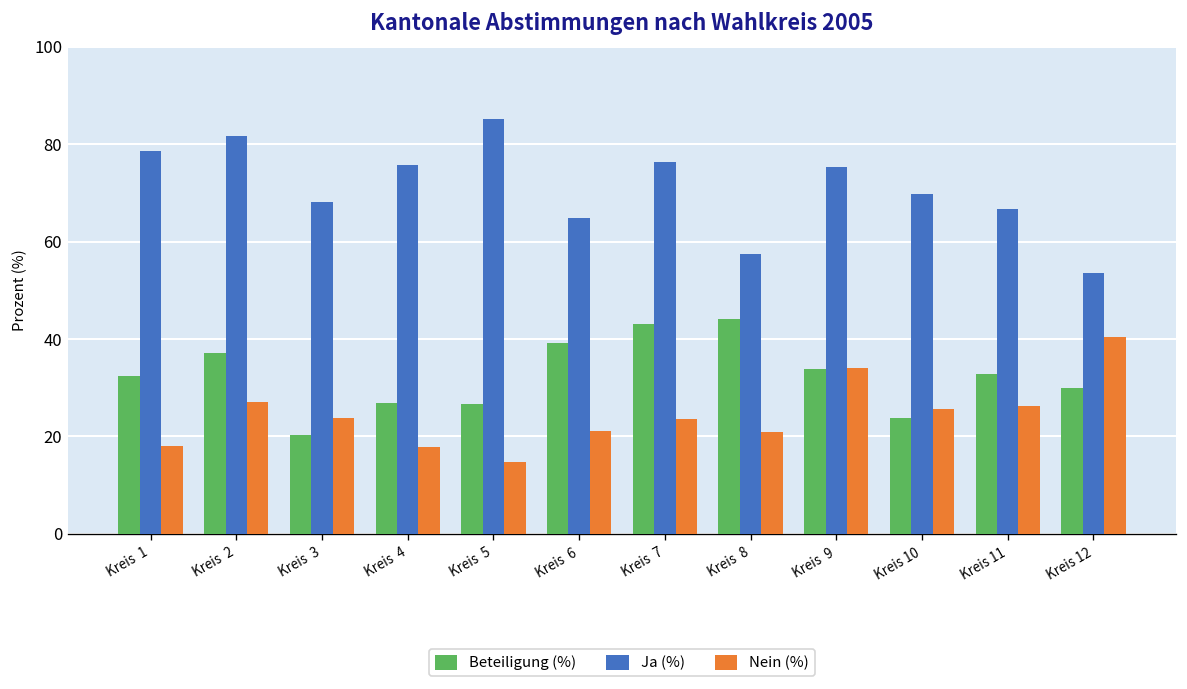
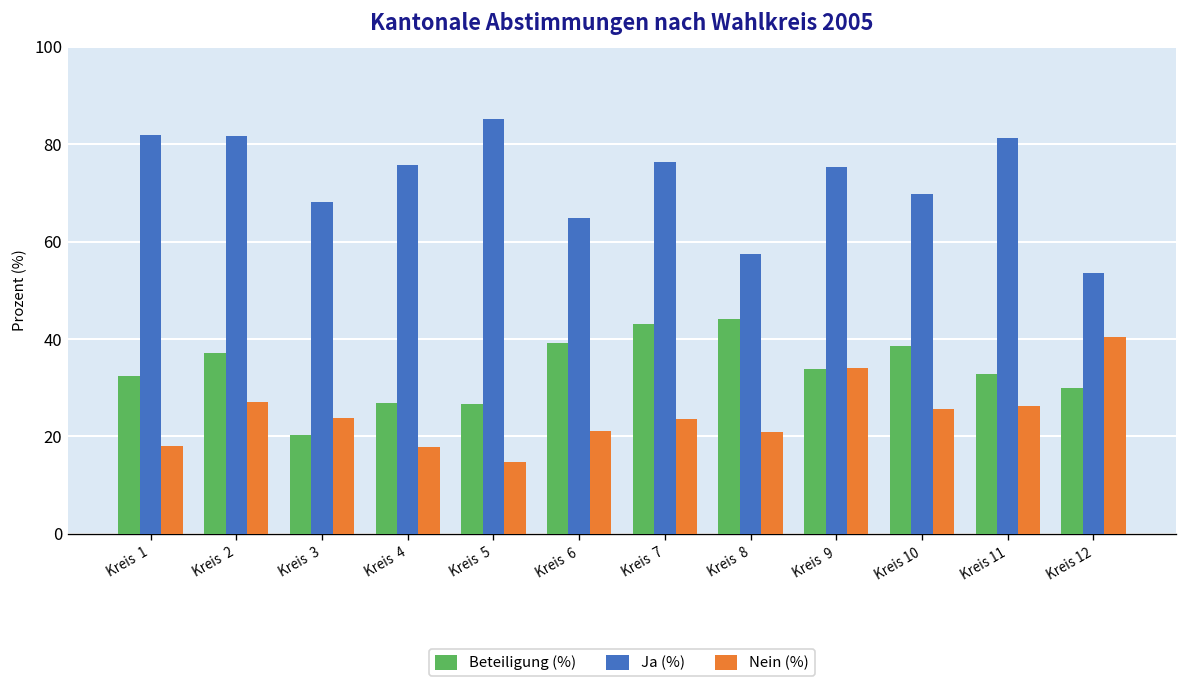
  {
    "Beteiligung (%)": {
      "Kreis 1": 32,
      "Kreis 2": 37,
      "Kreis 3": 20,
      "Kreis 4": 27,
      "Kreis 5": 27,
      "Kreis 6": 39,
      "Kreis 7": 43,
      "Kreis 8": 44,
      "Kreis 9": 34,
-     "Kreis 10": 24,
+     "Kreis 10": 39,
      "Kreis 11": 33,
      "Kreis 12": 30
    },
    "Ja (%)": {
-     "Kreis 1": 79,
+     "Kreis 1": 82,
      "Kreis 2": 82,
      "Kreis 3": 68,
      "Kreis 4": 76,
      "Kreis 5": 85,
      "Kreis 6": 65,
      "Kreis 7": 76,
      "Kreis 8": 57,
      "Kreis 9": 75,
      "Kreis 10": 70,
-     "Kreis 11": 67,
+     "Kreis 11": 81,
      "Kreis 12": 54
    },
    "Nein (%)": {
      "Kreis 1": 18,
      "Kreis 2": 27,
      "Kreis 3": 24,
      "Kreis 4": 18,
      "Kreis 5": 15,
      "Kreis 6": 21,
      "Kreis 7": 24,
      "Kreis 8": 21,
      "Kreis 9": 34,
      "Kreis 10": 26,
      "Kreis 11": 26,
      "Kreis 12": 41
    }
  }
